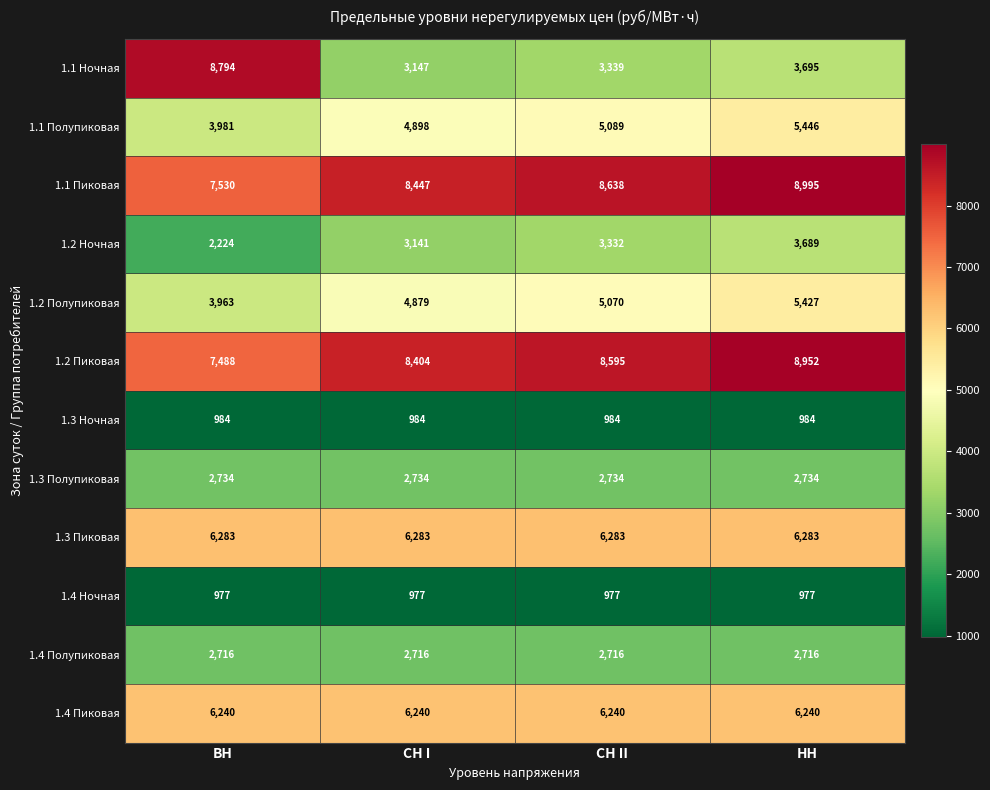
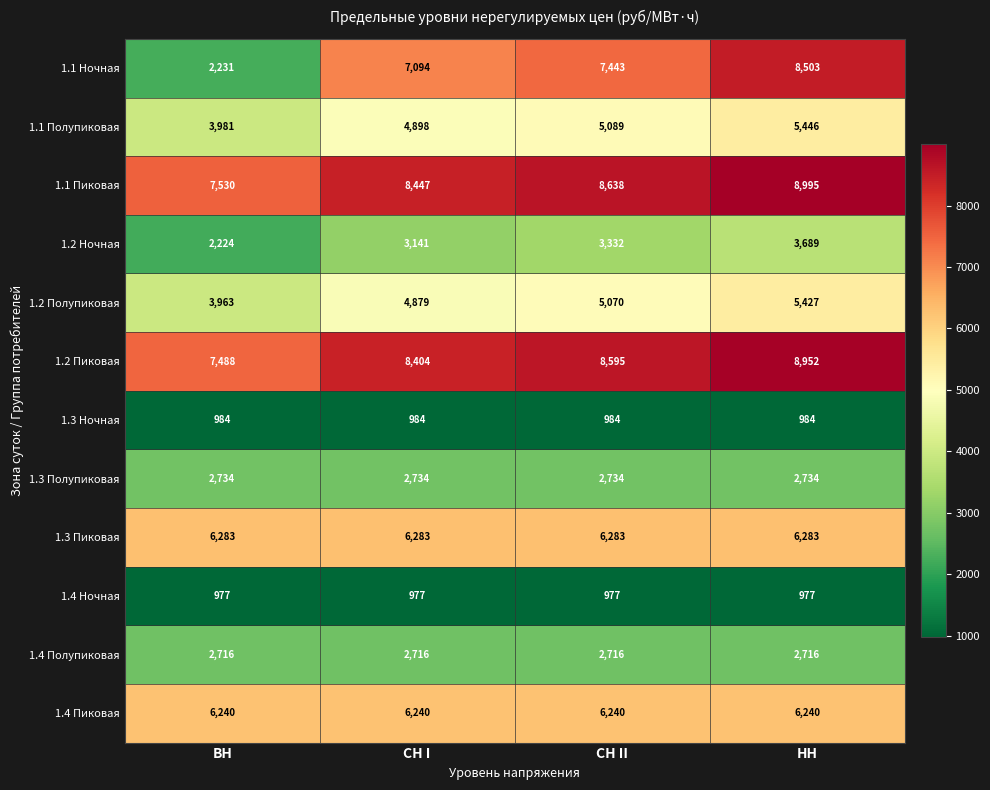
  {
    "1.1 Ночная": {
-     "ВН": "8,794",
-     "СН I": "3,147",
-     "СН II": "3,339",
-     "НН": "3,695"
+     "ВН": "2,231",
+     "СН I": "7,094",
+     "СН II": "7,443",
+     "НН": "8,503"
    },
    "1.1 Полупиковая": {
      "ВН": "3,981",
      "СН I": "4,898",
      "СН II": "5,089",
      "НН": "5,446"
    },
    "1.1 Пиковая": {
      "ВН": "7,530",
      "СН I": "8,447",
      "СН II": "8,638",
      "НН": "8,995"
    },
    "1.2 Ночная": {
      "ВН": "2,224",
      "СН I": "3,141",
      "СН II": "3,332",
      "НН": "3,689"
    },
    "1.2 Полупиковая": {
      "ВН": "3,963",
      "СН I": "4,879",
      "СН II": "5,070",
      "НН": "5,427"
    },
    "1.2 Пиковая": {
      "ВН": "7,488",
      "СН I": "8,404",
      "СН II": "8,595",
      "НН": "8,952"
    },
    "1.3 Ночная": {
      "ВН": "984",
      "СН I": "984",
      "СН II": "984",
      "НН": "984"
    },
    "1.3 Полупиковая": {
      "ВН": "2,734",
      "СН I": "2,734",
      "СН II": "2,734",
      "НН": "2,734"
    },
    "1.3 Пиковая": {
      "ВН": "6,283",
      "СН I": "6,283",
      "СН II": "6,283",
      "НН": "6,283"
    },
    "1.4 Ночная": {
      "ВН": "977",
      "СН I": "977",
      "СН II": "977",
      "НН": "977"
    },
    "1.4 Полупиковая": {
      "ВН": "2,716",
      "СН I": "2,716",
      "СН II": "2,716",
      "НН": "2,716"
    },
    "1.4 Пиковая": {
      "ВН": "6,240",
      "СН I": "6,240",
      "СН II": "6,240",
      "НН": "6,240"
    }
  }
